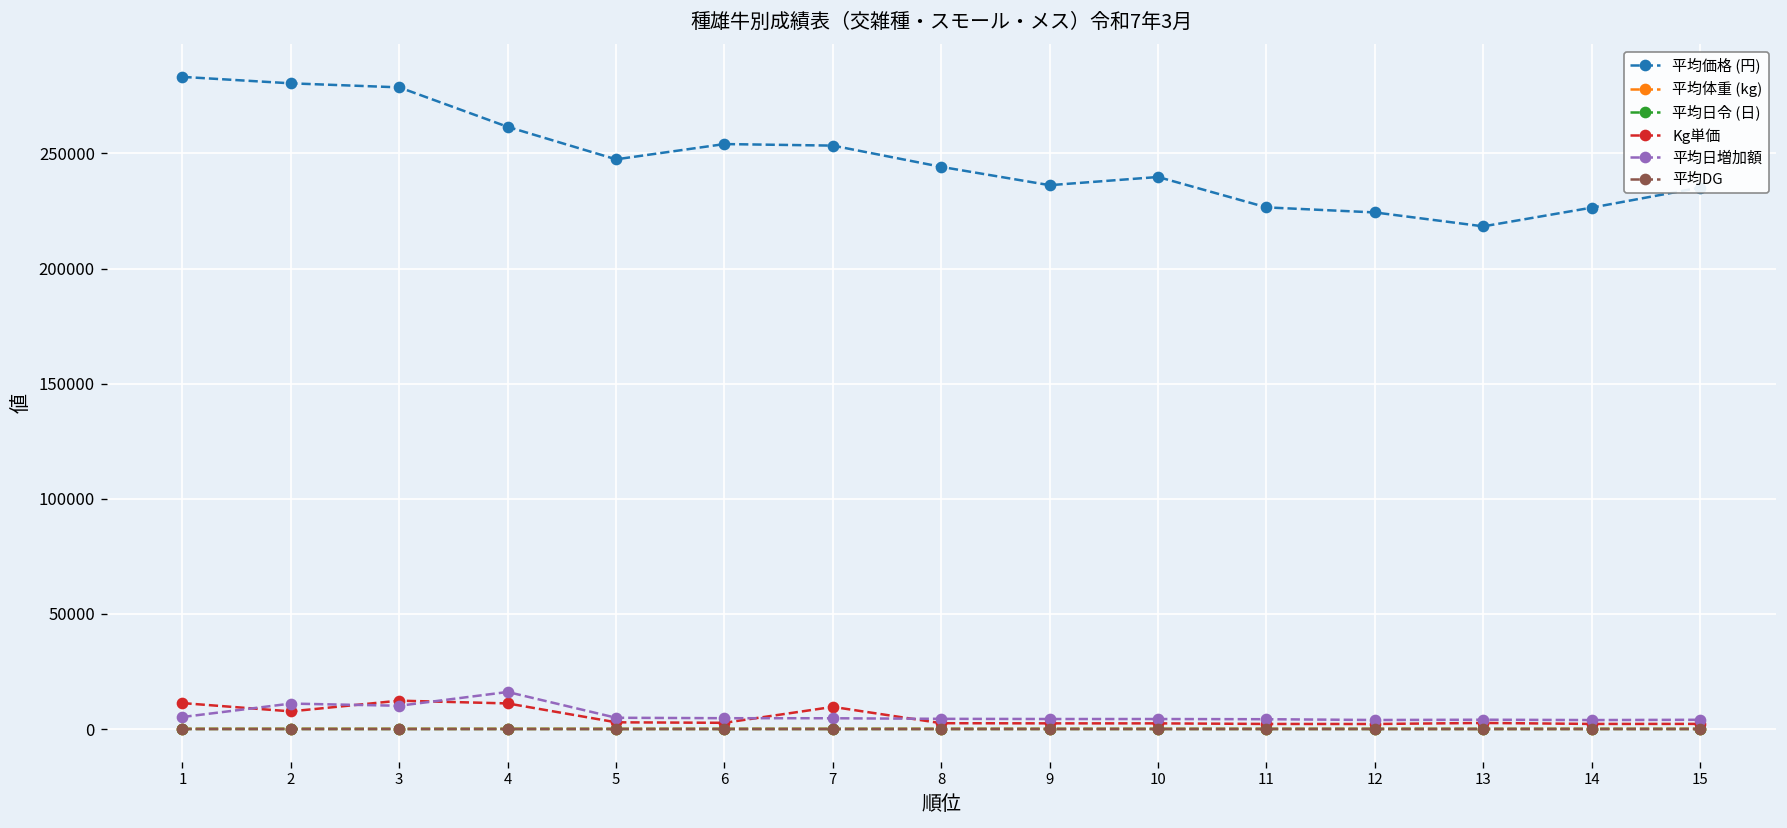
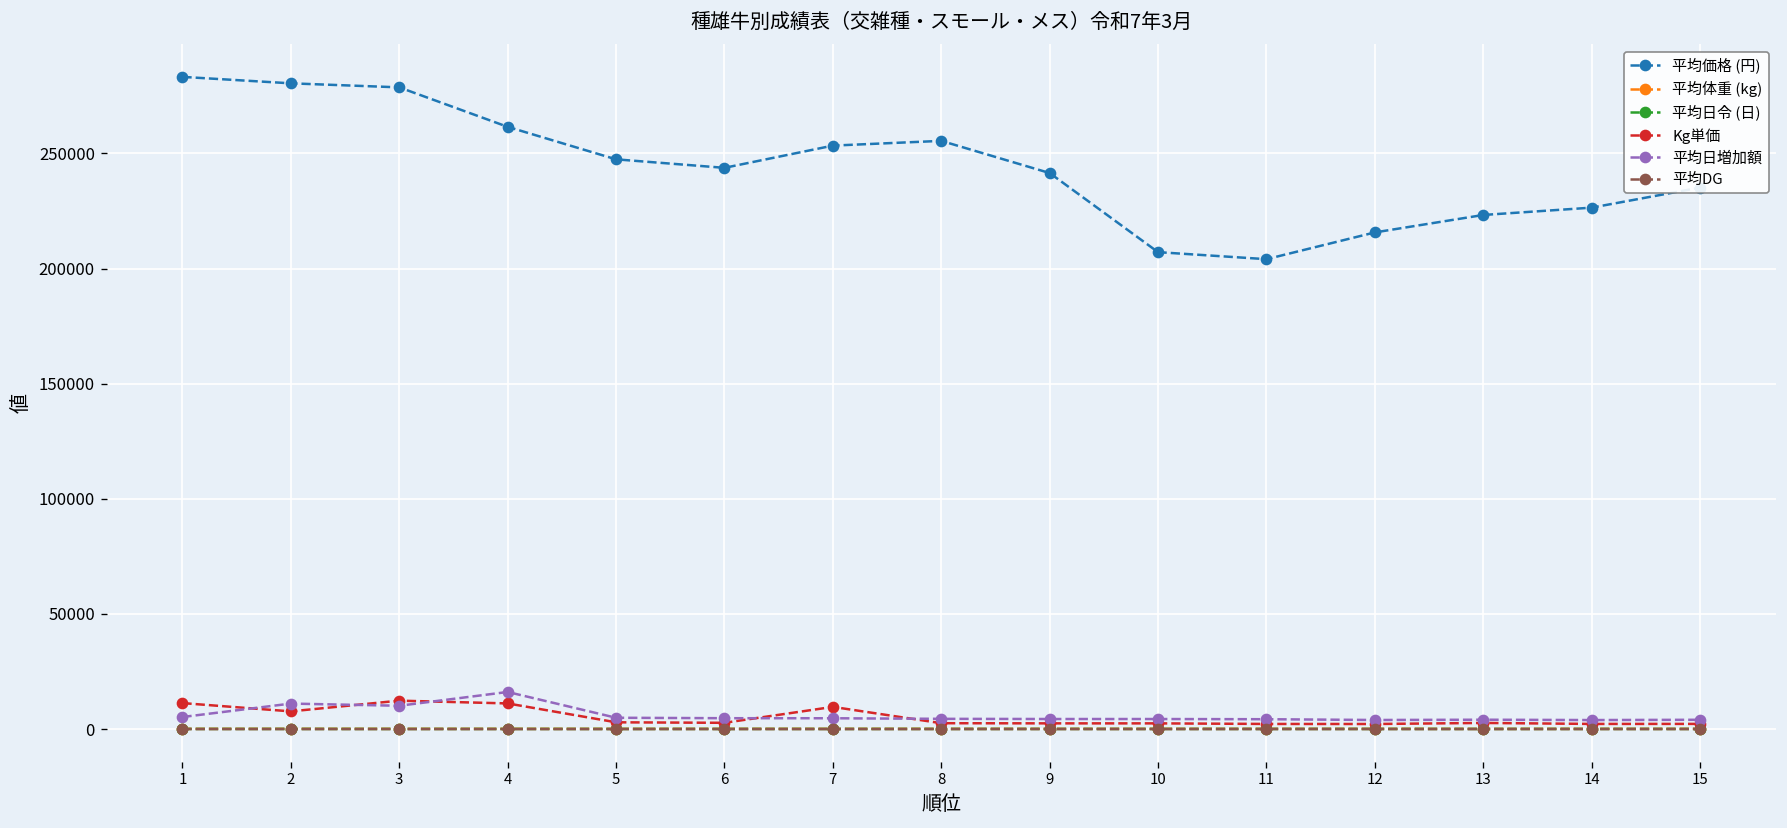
  {
    "平均価格 (円)": {
      "1": 283000,
      "2": 280000,
      "3": 279000,
      "4": 262000,
      "5": 247000,
-     "6": 254000,
+     "6": 244000,
      "7": 253000,
-     "8": 244000,
-     "9": 236000,
-     "10": 240000,
-     "11": 227000,
-     "12": 224000,
-     "13": 218000,
+     "8": 255000,
+     "9": 242000,
+     "10": 207000,
+     "11": 204000,
+     "12": 216000,
+     "13": 223000,
      "14": 226000
    },
    "Kg単価": {
      "1": 11000,
      "2": 8000,
      "3": 12000,
      "4": 11000,
      "5": 3000,
      "6": 3000,
      "7": 10000,
      "8": 3000,
      "9": 2000,
      "10": 2000,
      "11": 2000,
      "12": 2000,
      "13": 3000,
      "14": 2000,
      "15": 2000
    },
    "平均日増加額": {
      "1": 5000,
      "2": 11000,
      "3": 10000,
      "4": 16000,
      "5": 5000,
      "6": 5000,
      "7": 5000,
      "8": 4000,
      "9": 4000,
      "10": 4000,
      "11": 4000,
      "12": 4000,
      "13": 4000,
      "14": 4000,
      "15": 4000
    }
  }
